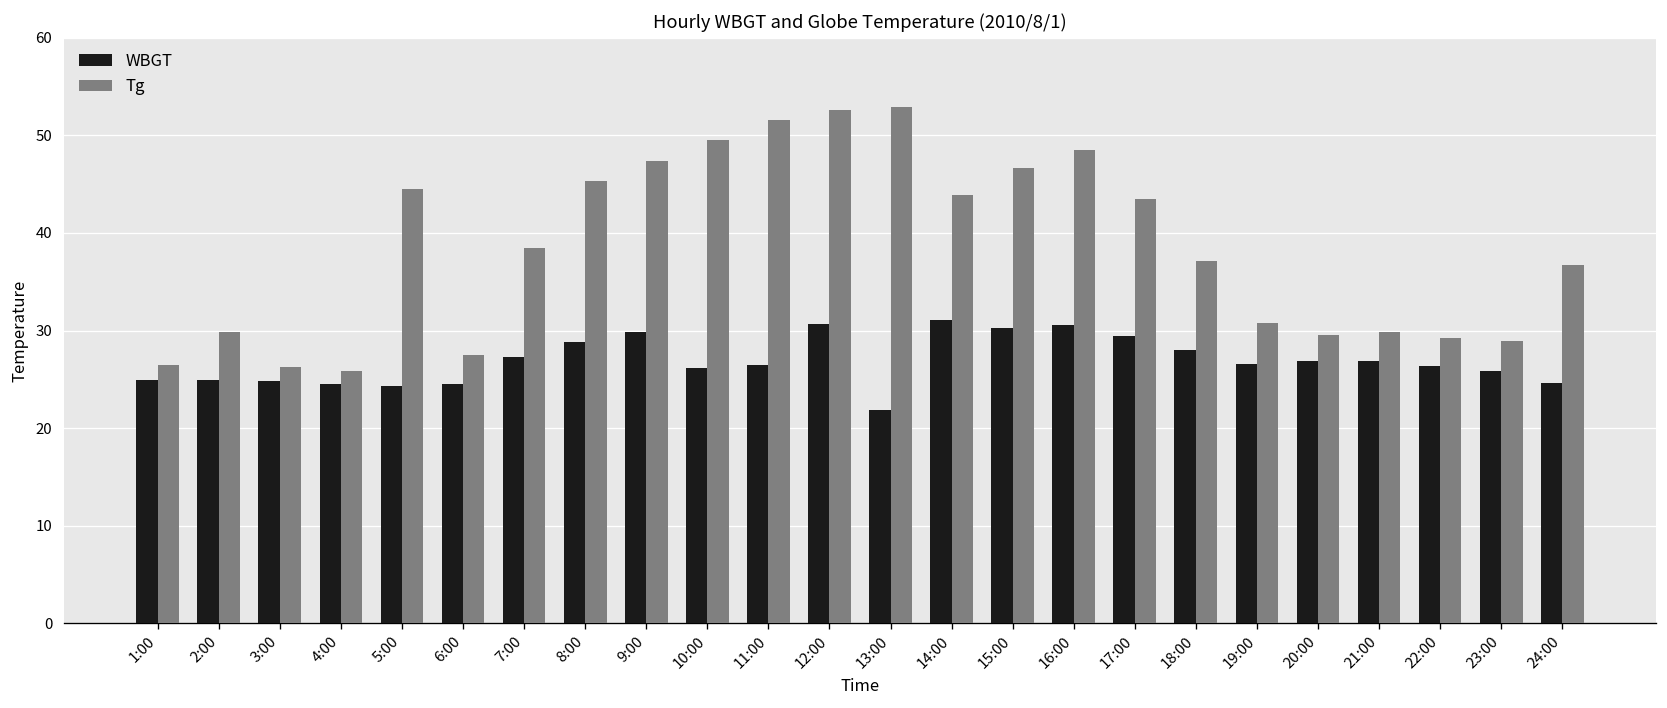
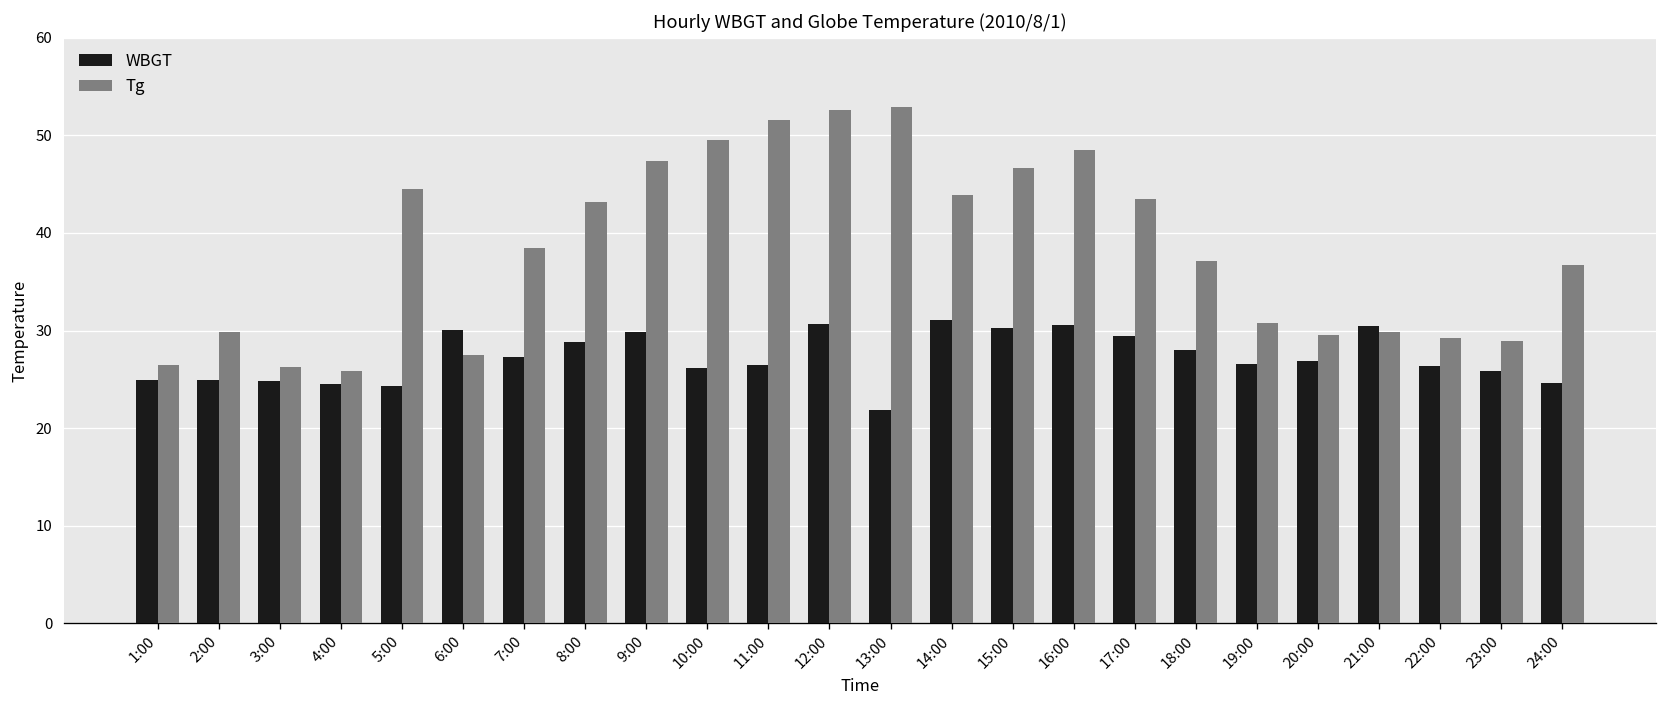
  {
    "WBGT": {
      "1:00": 25,
      "2:00": 25,
      "3:00": 25,
      "4:00": 25,
      "5:00": 24,
-     "6:00": 25,
+     "6:00": 30,
      "7:00": 27,
      "8:00": 29,
      "9:00": 30,
      "10:00": 26,
      "11:00": 27,
      "12:00": 31,
      "13:00": 22,
      "14:00": 31,
      "15:00": 30,
      "16:00": 31,
      "17:00": 29,
      "18:00": 28,
      "19:00": 27,
      "20:00": 27,
-     "21:00": 27,
+     "21:00": 31,
      "22:00": 26,
      "23:00": 26,
      "24:00": 25
    },
    "Tg": {
      "1:00": 27,
      "2:00": 30,
      "3:00": 26,
      "4:00": 26,
      "5:00": 45,
      "6:00": 28,
      "7:00": 39,
-     "8:00": 45,
+     "8:00": 43,
      "9:00": 47,
      "10:00": 50,
      "11:00": 52,
      "12:00": 53,
      "13:00": 53,
      "14:00": 44,
      "15:00": 47,
      "16:00": 49,
      "17:00": 44,
      "18:00": 37,
      "19:00": 31,
      "20:00": 30,
      "21:00": 30,
      "22:00": 29,
      "23:00": 29,
      "24:00": 37
    }
  }
